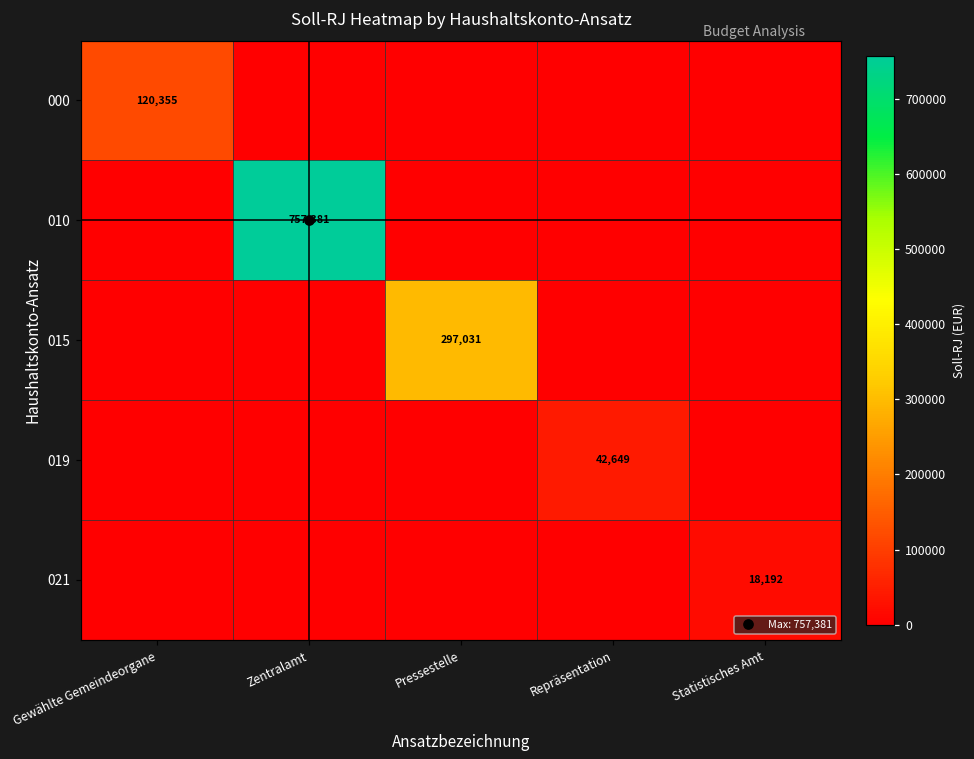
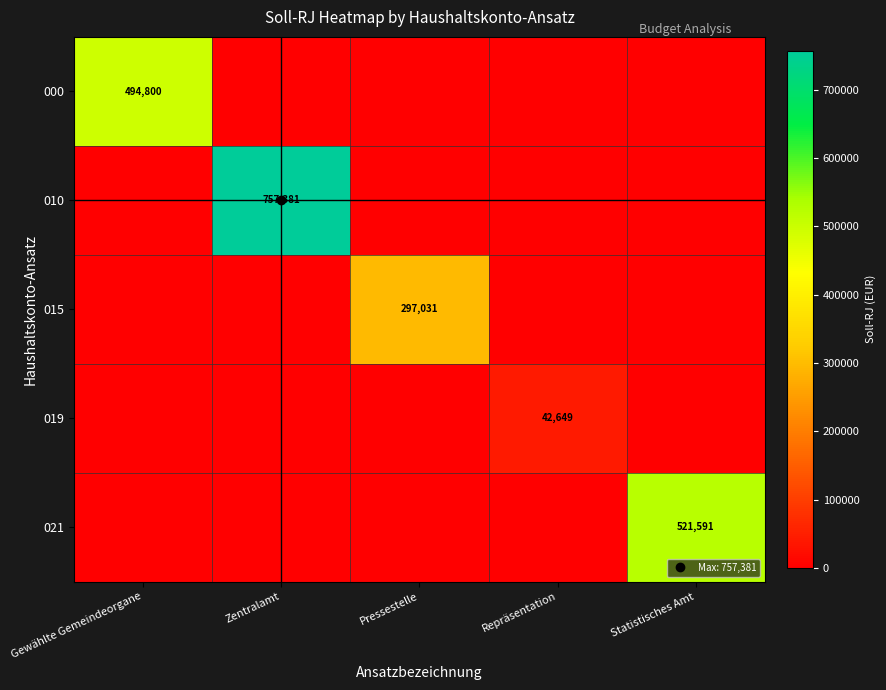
  {
    "000": {
-     "Gewählte Gemeindeorgane": "120,355"
+     "Gewählte Gemeindeorgane": "494,800"
    },
    "015": {
      "Pressestelle": "297,031"
    },
    "019": {
      "Repräsentation": "42,649"
    },
    "021": {
-     "Statistisches Amt": "18,192"
+     "Statistisches Amt": "521,591"
    }
  }
